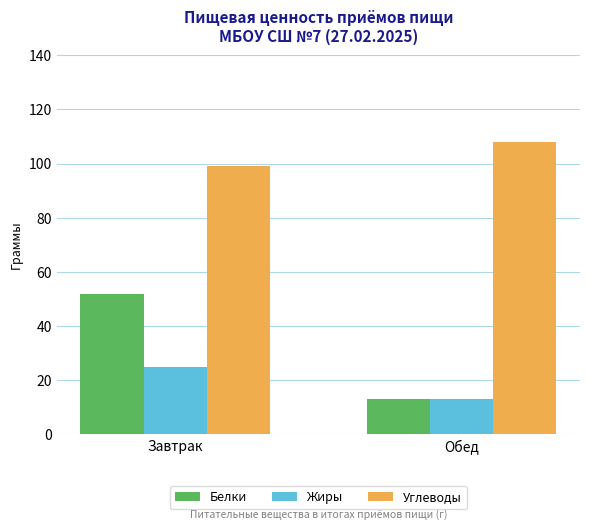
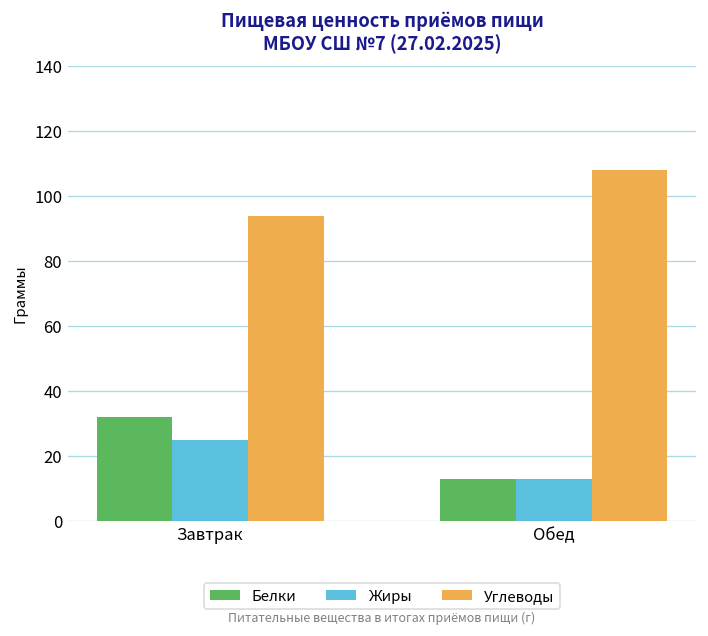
  {
    "Белки": {
-     "Завтрак": 52,
+     "Завтрак": 32,
      "Обед": 13
    },
    "Жиры": {
      "Завтрак": 25,
      "Обед": 13
    },
    "Углеводы": {
-     "Завтрак": 99,
+     "Завтрак": 94,
      "Обед": 108
    }
  }
